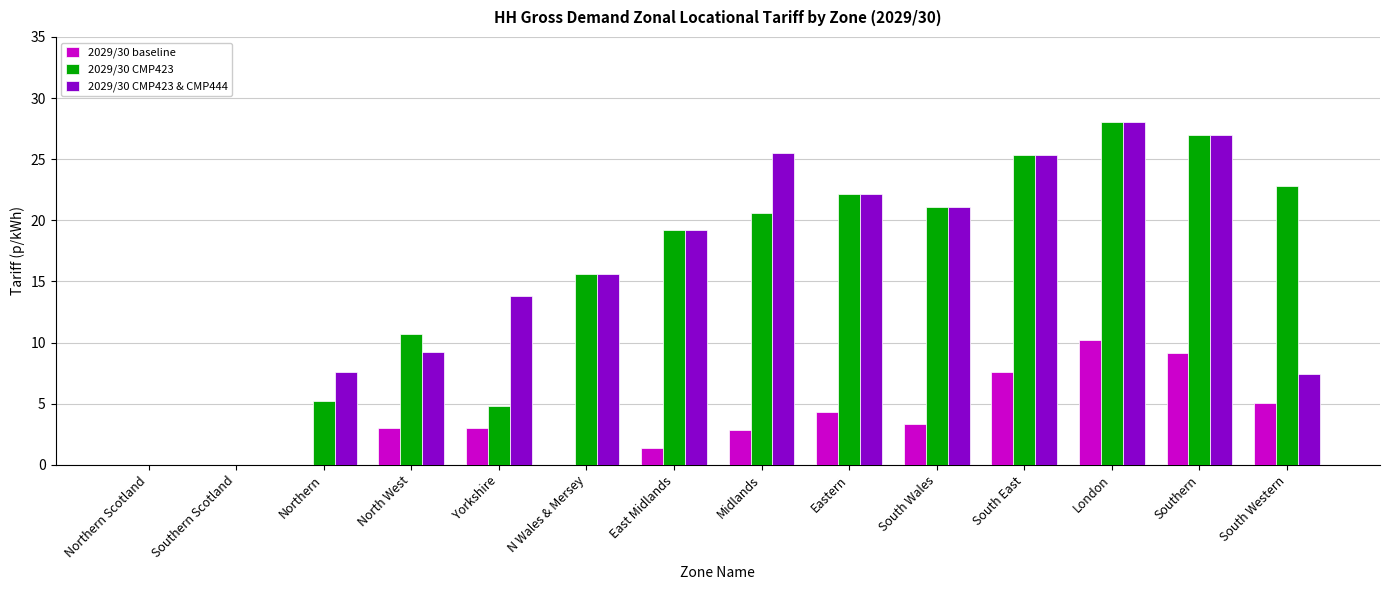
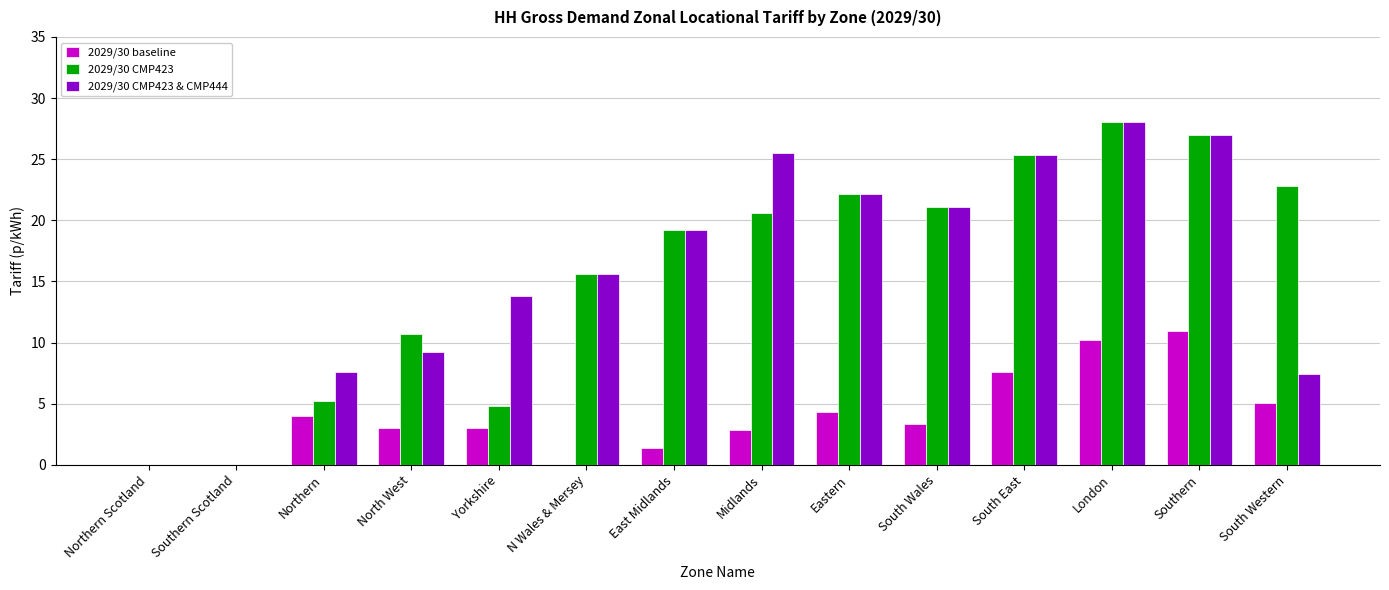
  {
    "2029/30 baseline": {
      "Northern Scotland": 0.0,
      "Southern Scotland": 0.0,
-     "Northern": 0,
+     "Northern": 4,
      "North West": 3.0,
      "Yorkshire": 3.0,
      "N Wales & Mersey": 0.0,
      "East Midlands": 1.4,
      "Midlands": 2.8,
      "Eastern": 4.3,
      "South Wales": 3.3,
      "South East": 7.6,
      "London": 10.2,
-     "Southern": 9.1,
+     "Southern": 10.9,
      "South Western": 5.0
    },
    "2029/30 CMP423": {
      "Northern Scotland": 0.0,
      "Southern Scotland": 0.0,
      "Northern": 5.2,
      "North West": 10.7,
      "Yorkshire": 4.8,
      "N Wales & Mersey": 15.6,
      "East Midlands": 19.2,
      "Midlands": 20.6,
      "Eastern": 22.1,
      "South Wales": 21.1,
      "South East": 25.3,
      "London": 28.0,
      "Southern": 26.9,
      "South Western": 22.8
    },
    "2029/30 CMP423 & CMP444": {
      "Northern Scotland": 0.0,
      "Southern Scotland": 0.0,
      "Northern": 7.6,
      "North West": 9.3,
      "Yorkshire": 13.8,
      "N Wales & Mersey": 15.6,
      "East Midlands": 19.2,
      "Midlands": 25.5,
      "Eastern": 22.1,
      "South Wales": 21.1,
      "South East": 25.3,
      "London": 28.0,
      "Southern": 26.9,
      "South Western": 7.4
    }
  }
